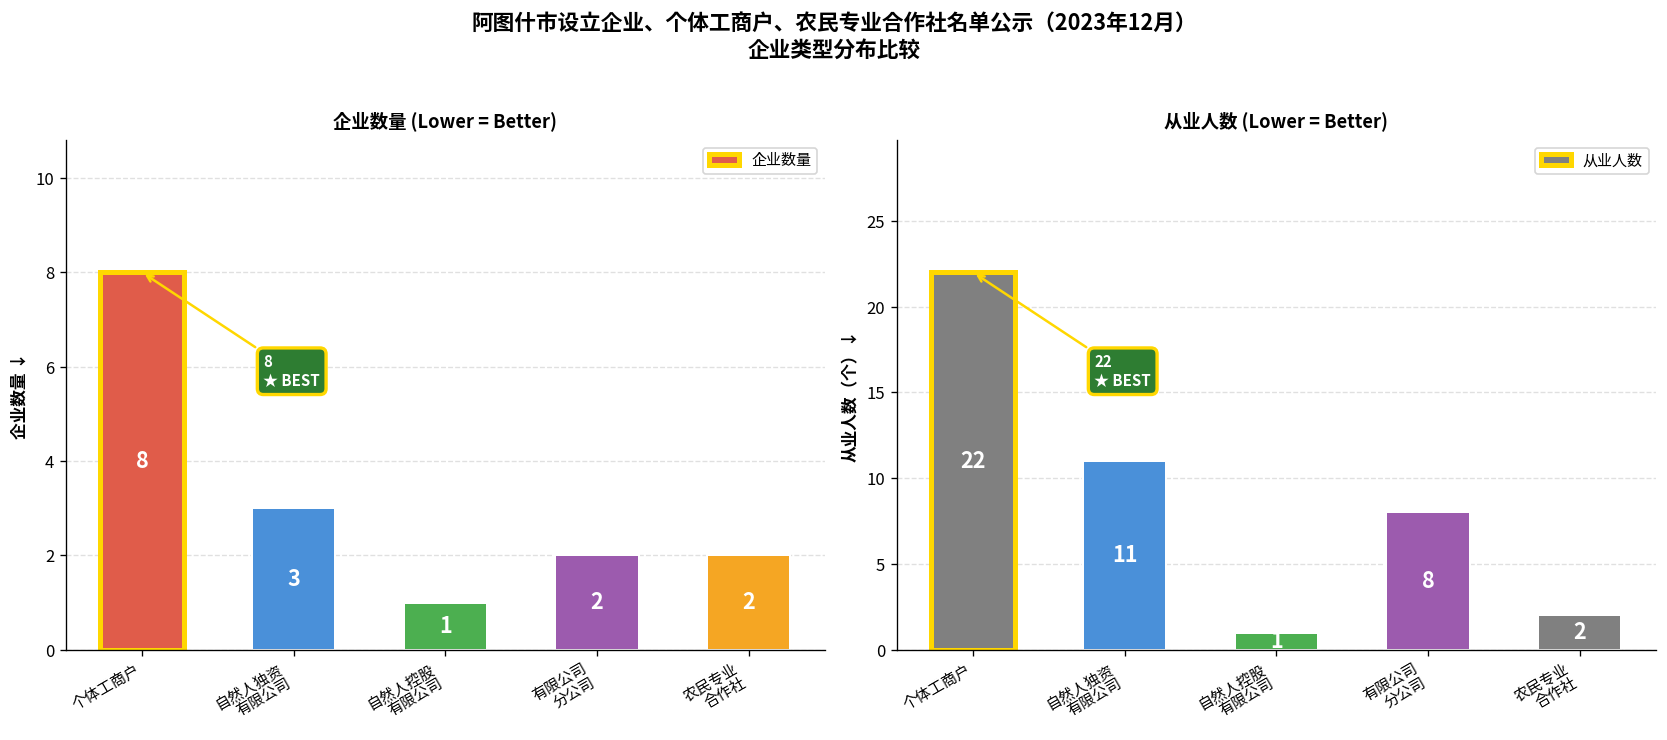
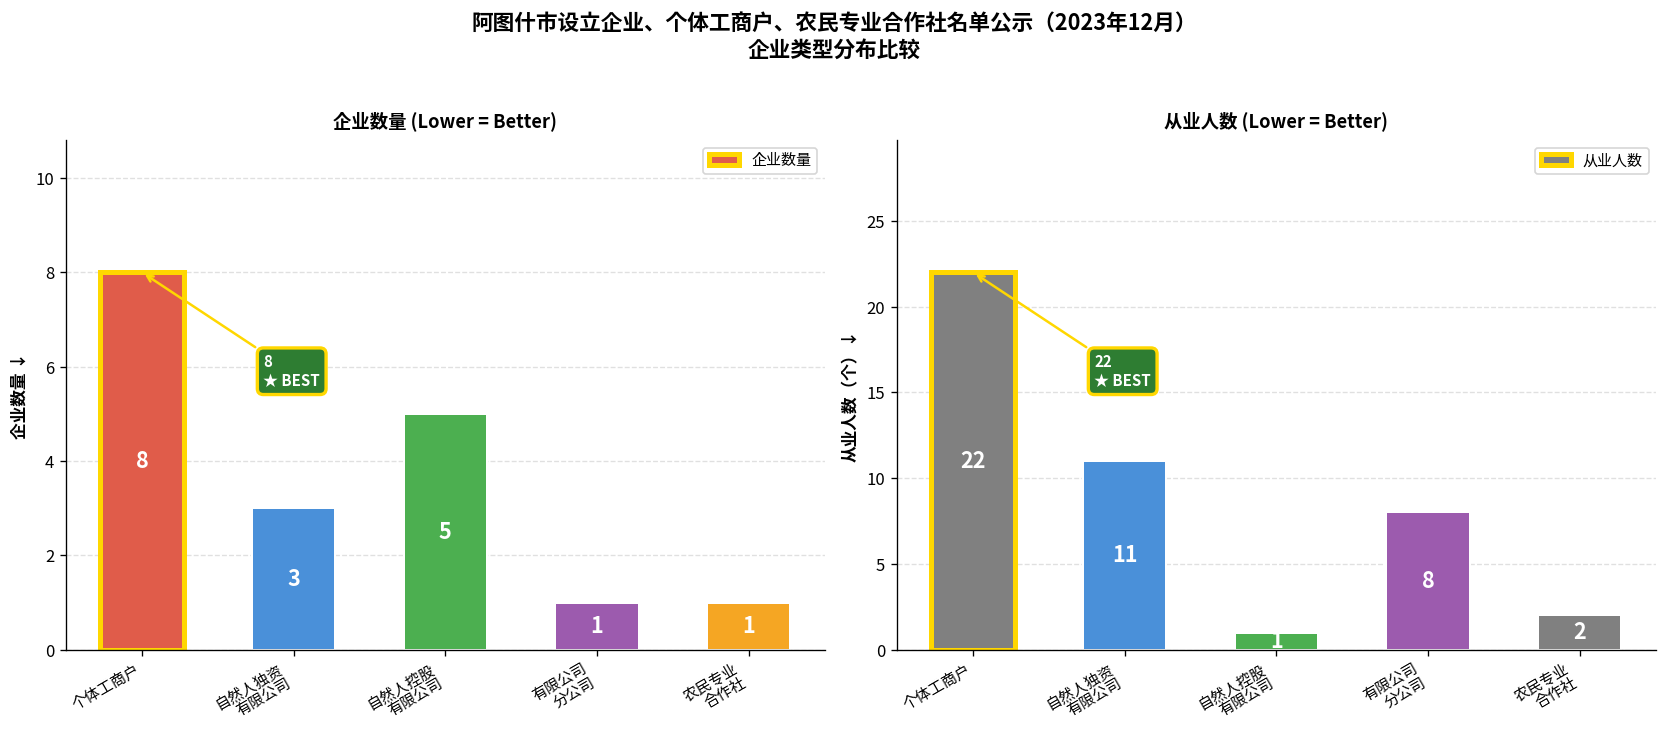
  {
    "企业数量 (Lower = Better)": {
      "个体工商户": 8,
      "自然人独资 有限公司": 3,
-     "自然人控股 有限公司": 1,
-     "有限公司 分公司": 2,
-     "农民专业 合作社": 2
+     "自然人控股 有限公司": 5,
+     "有限公司 分公司": 1,
+     "农民专业 合作社": 1
    },
    "从业人数 (Lower = Better)": {
      "个体工商户": 22,
      "自然人独资 有限公司": 11,
      "自然人控股 有限公司": 1,
      "有限公司 分公司": 8,
      "农民专业 合作社": 2
    }
  }
